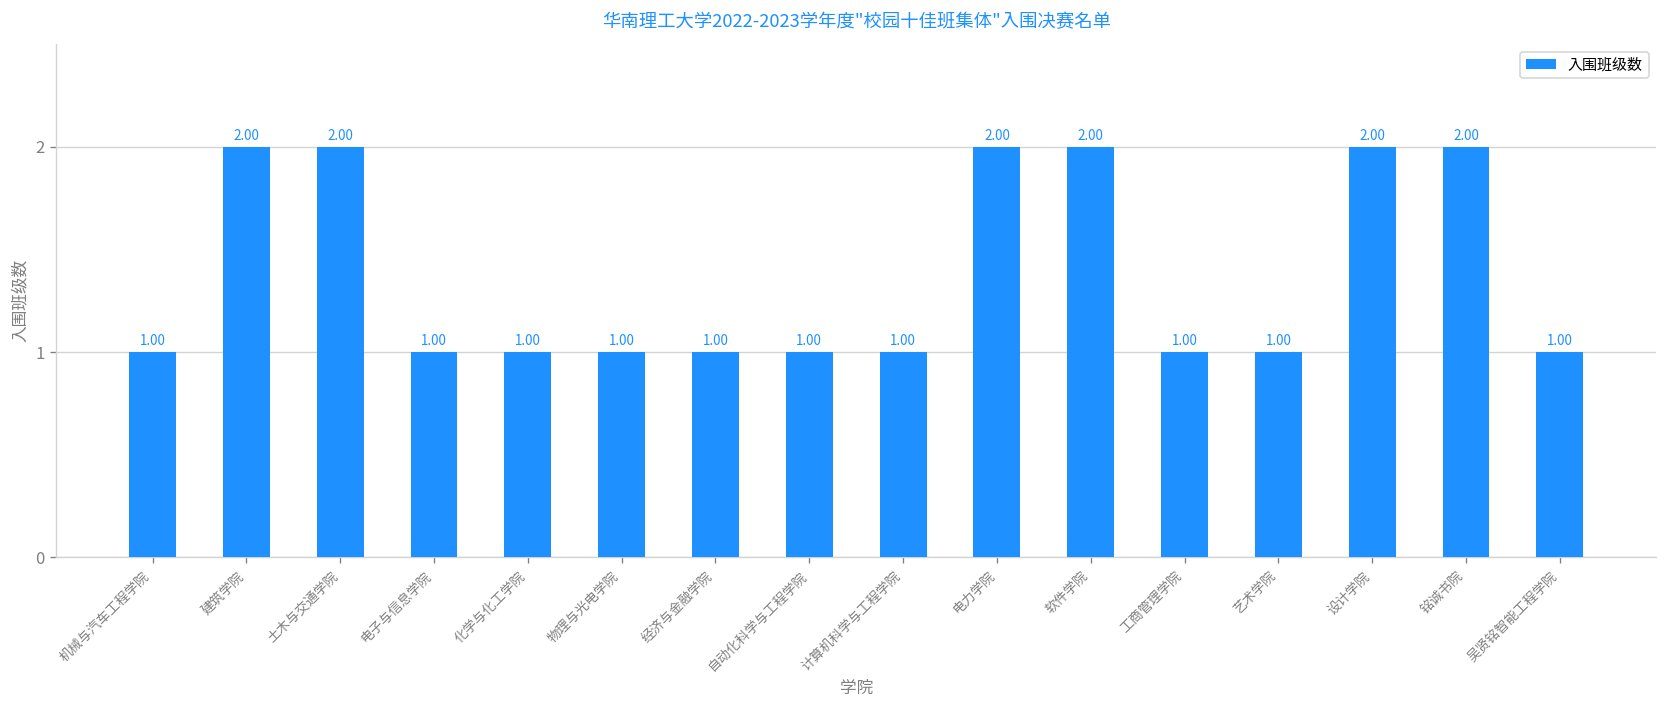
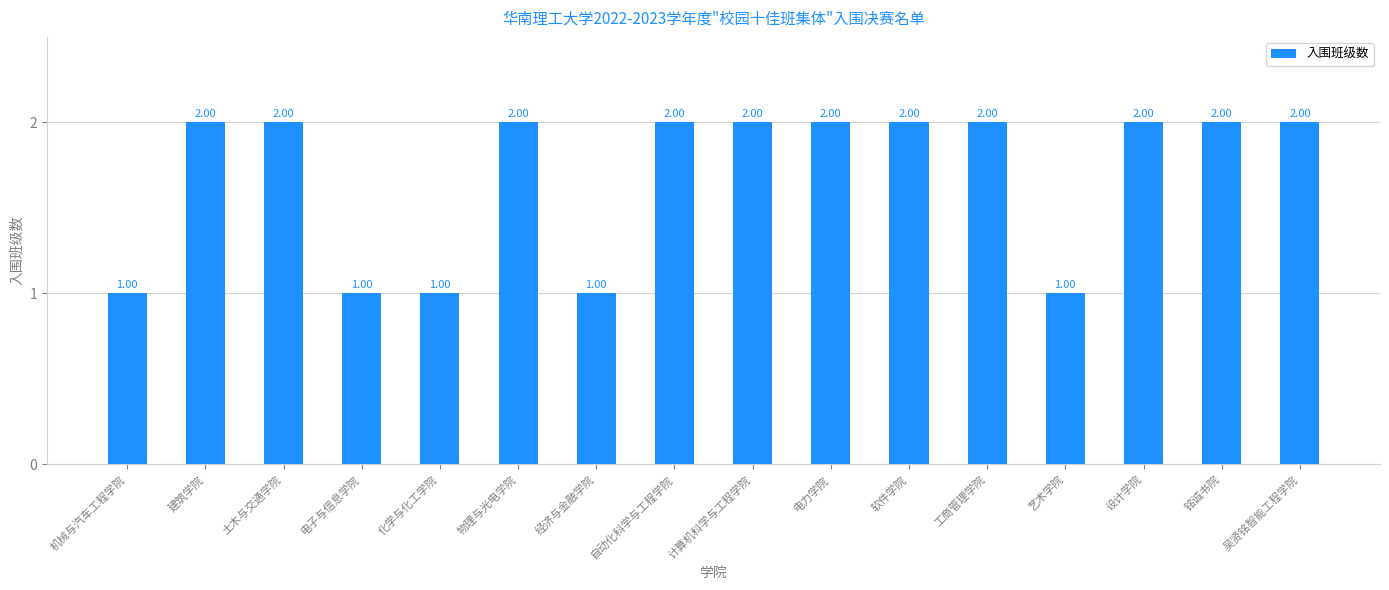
  {
    "机械与汽车工程学院": 1.00,
    "建筑学院": 2.00,
    "土木与交通学院": 2.00,
    "电子与信息学院": 1.00,
    "化学与化工学院": 1.00,
-   "物理与光电学院": 1.00,
+   "物理与光电学院": 2.00,
    "经济与金融学院": 1.00,
-   "自动化科学与工程学院": 1.00,
-   "计算机科学与工程学院": 1.00,
+   "自动化科学与工程学院": 2.00,
+   "计算机科学与工程学院": 2.00,
    "电力学院": 2.00,
    "软件学院": 2.00,
-   "工商管理学院": 1.00,
+   "工商管理学院": 2.00,
    "艺术学院": 1.00,
    "设计学院": 2.00,
    "铭诚书院": 2.00,
-   "吴贤铭智能工程学院": 1.00
+   "吴贤铭智能工程学院": 2.00
  }
